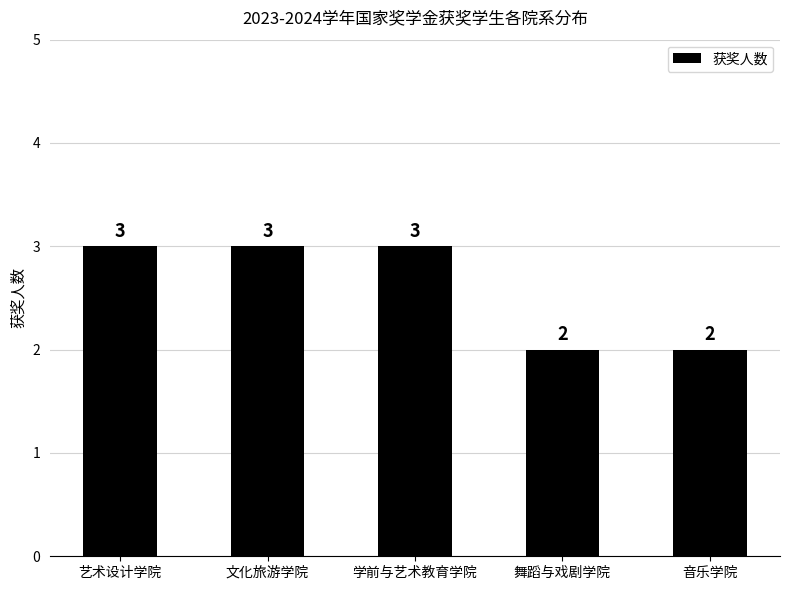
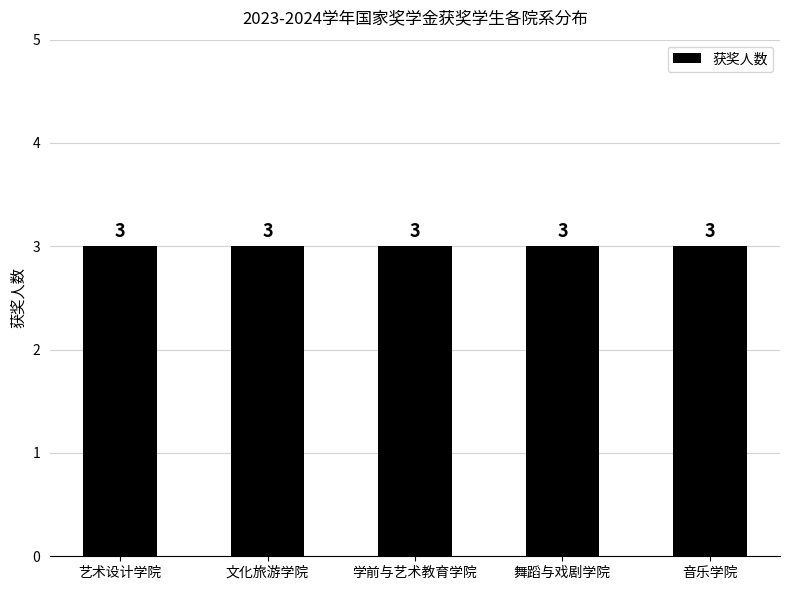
  {
    "艺术设计学院": 3,
    "文化旅游学院": 3,
    "学前与艺术教育学院": 3,
-   "舞蹈与戏剧学院": 2,
-   "音乐学院": 2
+   "舞蹈与戏剧学院": 3,
+   "音乐学院": 3
  }
